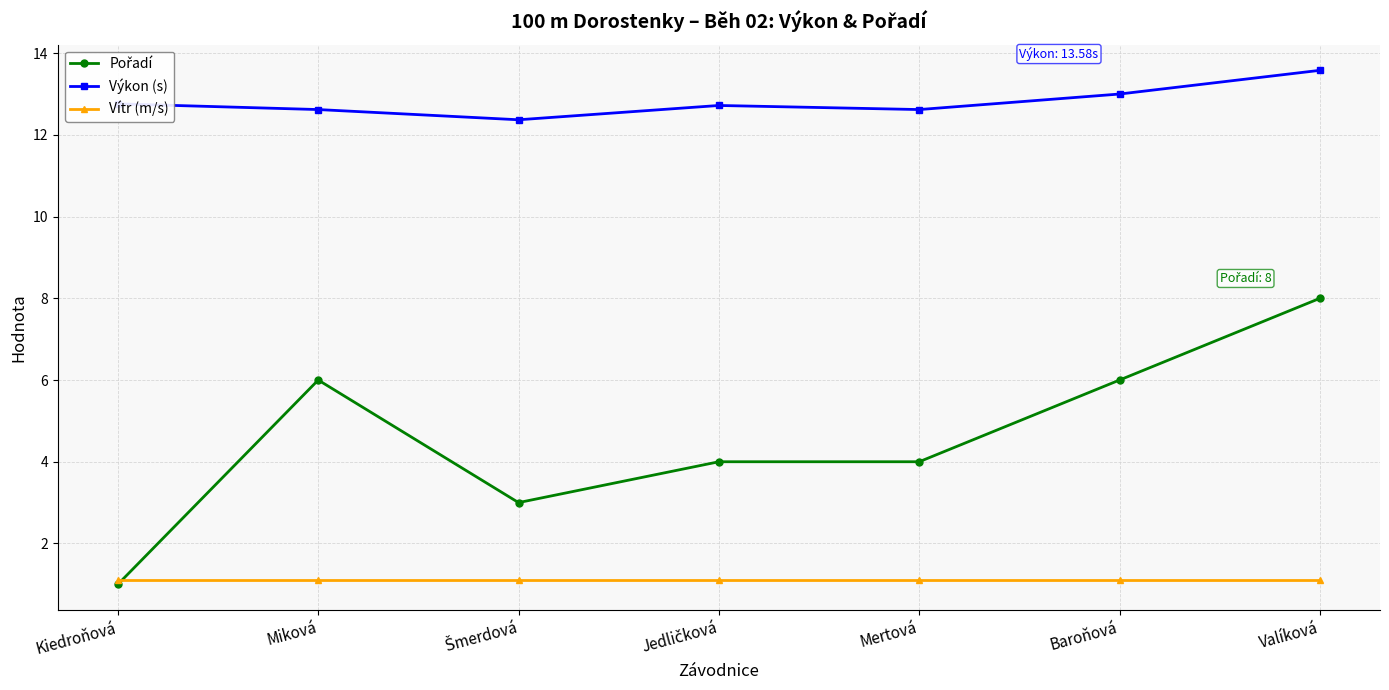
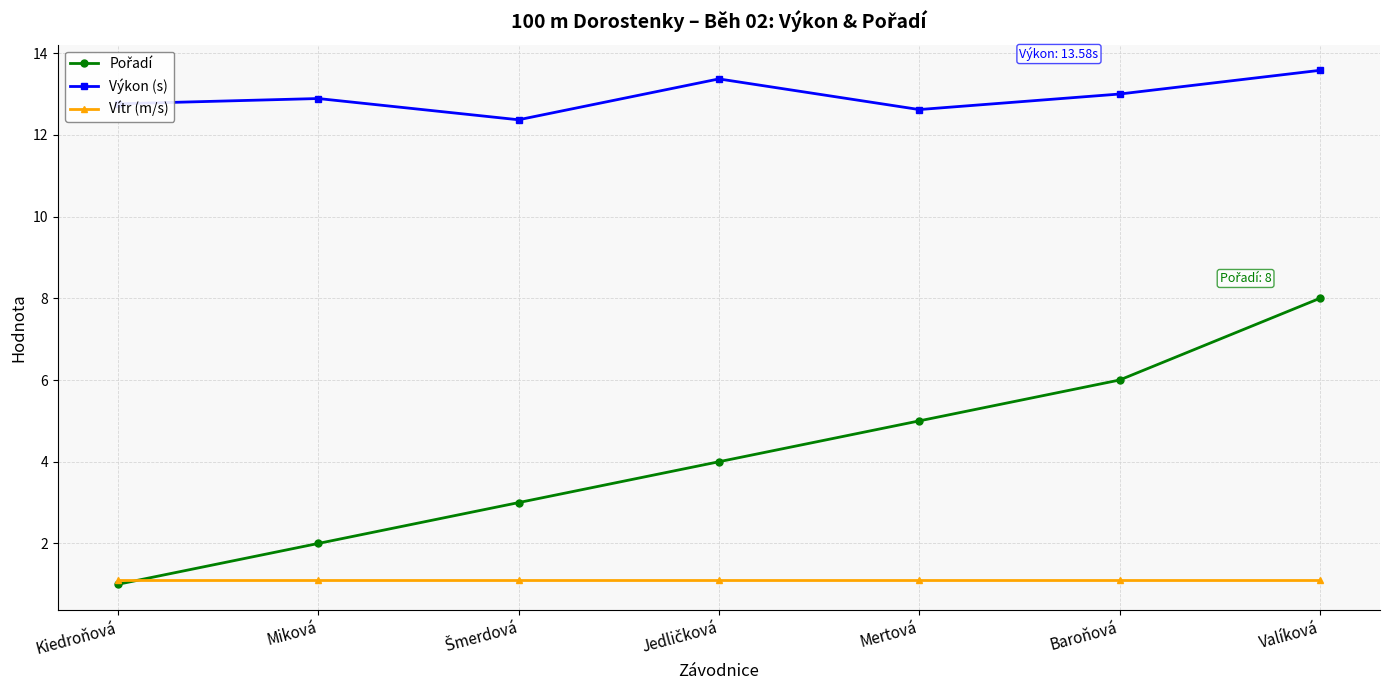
  {
    "Pořadí": {
      "Kiedroňová": 1,
-     "Miková": 6,
+     "Miková": 2,
      "Šmerdová": 3,
      "Jedličková": 4,
-     "Mertová": 4,
+     "Mertová": 5,
      "Baroňová": 6,
      "Valíková": 8
    },
    "Výkon (s)": {
-     "Miková": 12.6,
+     "Miková": 12.9,
      "Šmerdová": 12.4,
-     "Jedličková": 12.7,
+     "Jedličková": 13.4,
      "Mertová": 12.6,
      "Baroňová": 13.0,
      "Valíková": 13.6
    },
    "Vítr (m/s)": {
      "Kiedroňová": 1.1,
      "Miková": 1.1,
      "Šmerdová": 1.1,
      "Jedličková": 1.1,
      "Mertová": 1.1,
      "Baroňová": 1.1,
      "Valíková": 1.1
    }
  }
